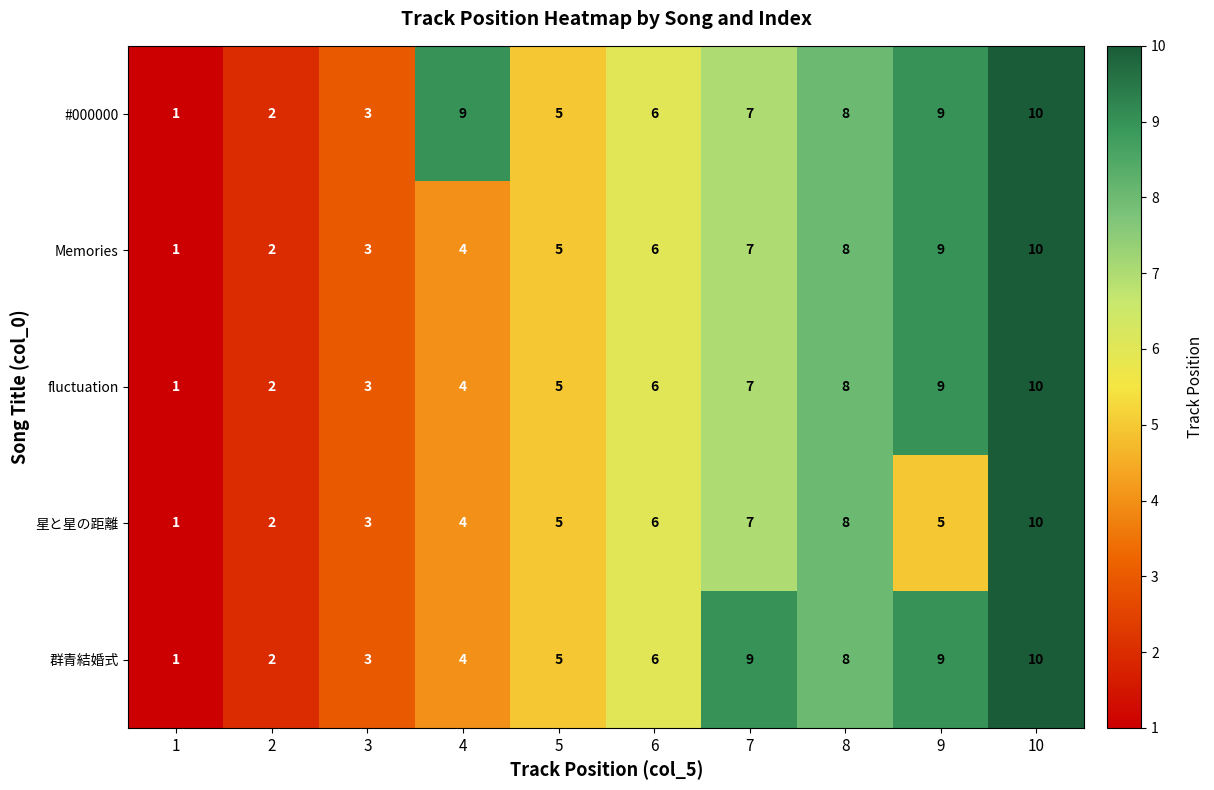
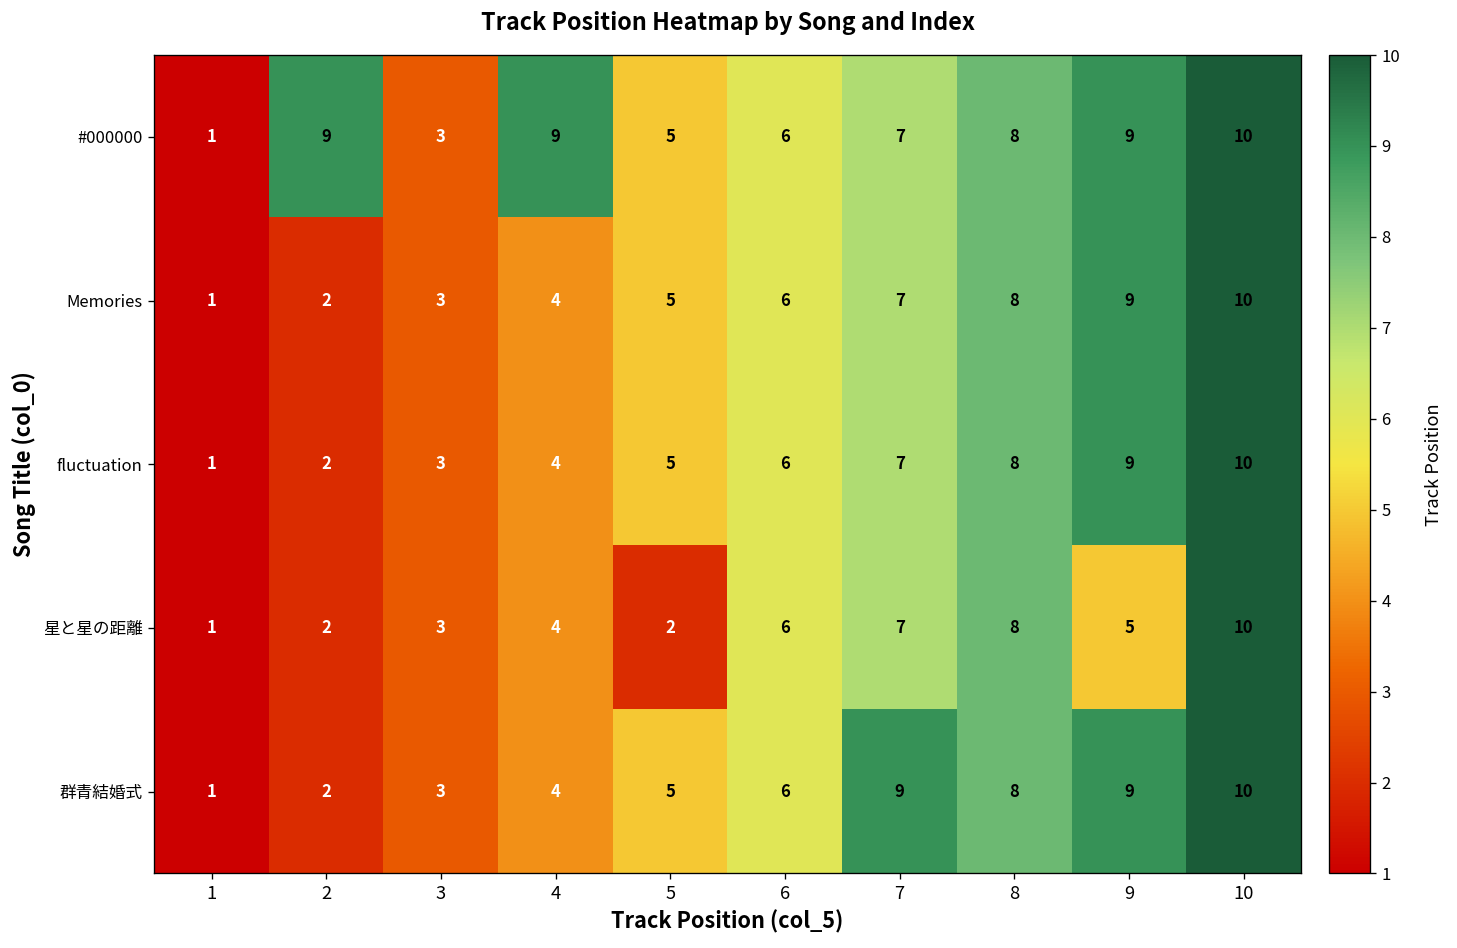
  {
    "#000000": {
      "1": 1,
-     "2": 2,
+     "2": 9,
      "3": 3,
      "4": 9,
      "5": 5,
      "6": 6,
      "7": 7,
      "8": 8,
      "9": 9,
      "10": 10
    },
    "Memories": {
      "1": 1,
      "2": 2,
      "3": 3,
      "4": 4,
      "5": 5,
      "6": 6,
      "7": 7,
      "8": 8,
      "9": 9,
      "10": 10
    },
    "fluctuation": {
      "1": 1,
      "2": 2,
      "3": 3,
      "4": 4,
      "5": 5,
      "6": 6,
      "7": 7,
      "8": 8,
      "9": 9,
      "10": 10
    },
    "星と星の距離": {
      "1": 1,
      "2": 2,
      "3": 3,
      "4": 4,
-     "5": 5,
+     "5": 2,
      "6": 6,
      "7": 7,
      "8": 8,
      "9": 5,
      "10": 10
    },
    "群青結婚式": {
      "1": 1,
      "2": 2,
      "3": 3,
      "4": 4,
      "5": 5,
      "6": 6,
      "7": 9,
      "8": 8,
      "9": 9,
      "10": 10
    }
  }
